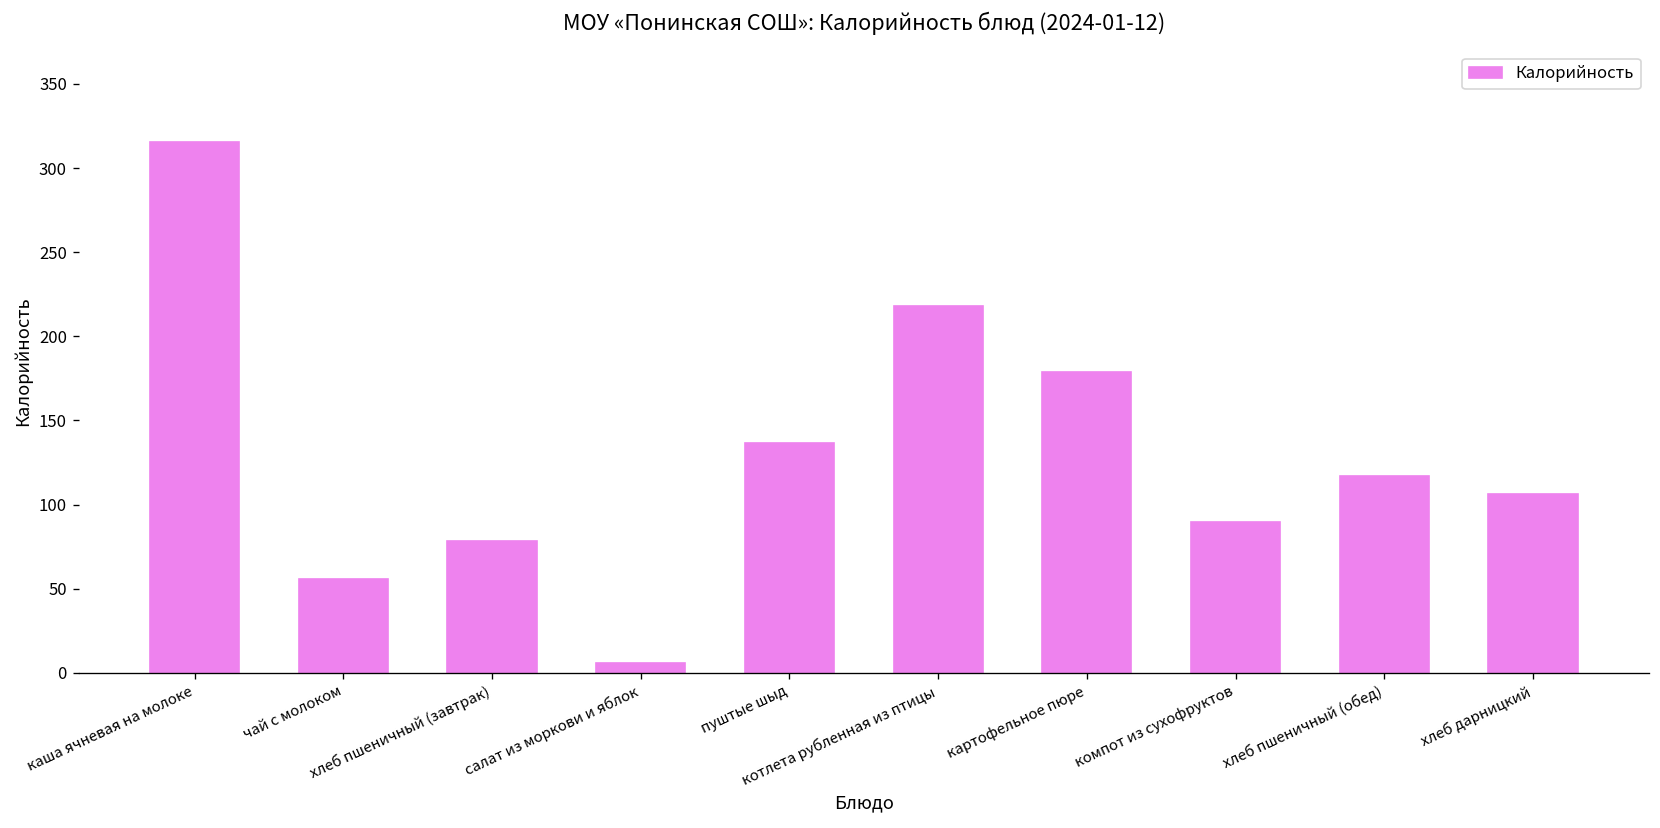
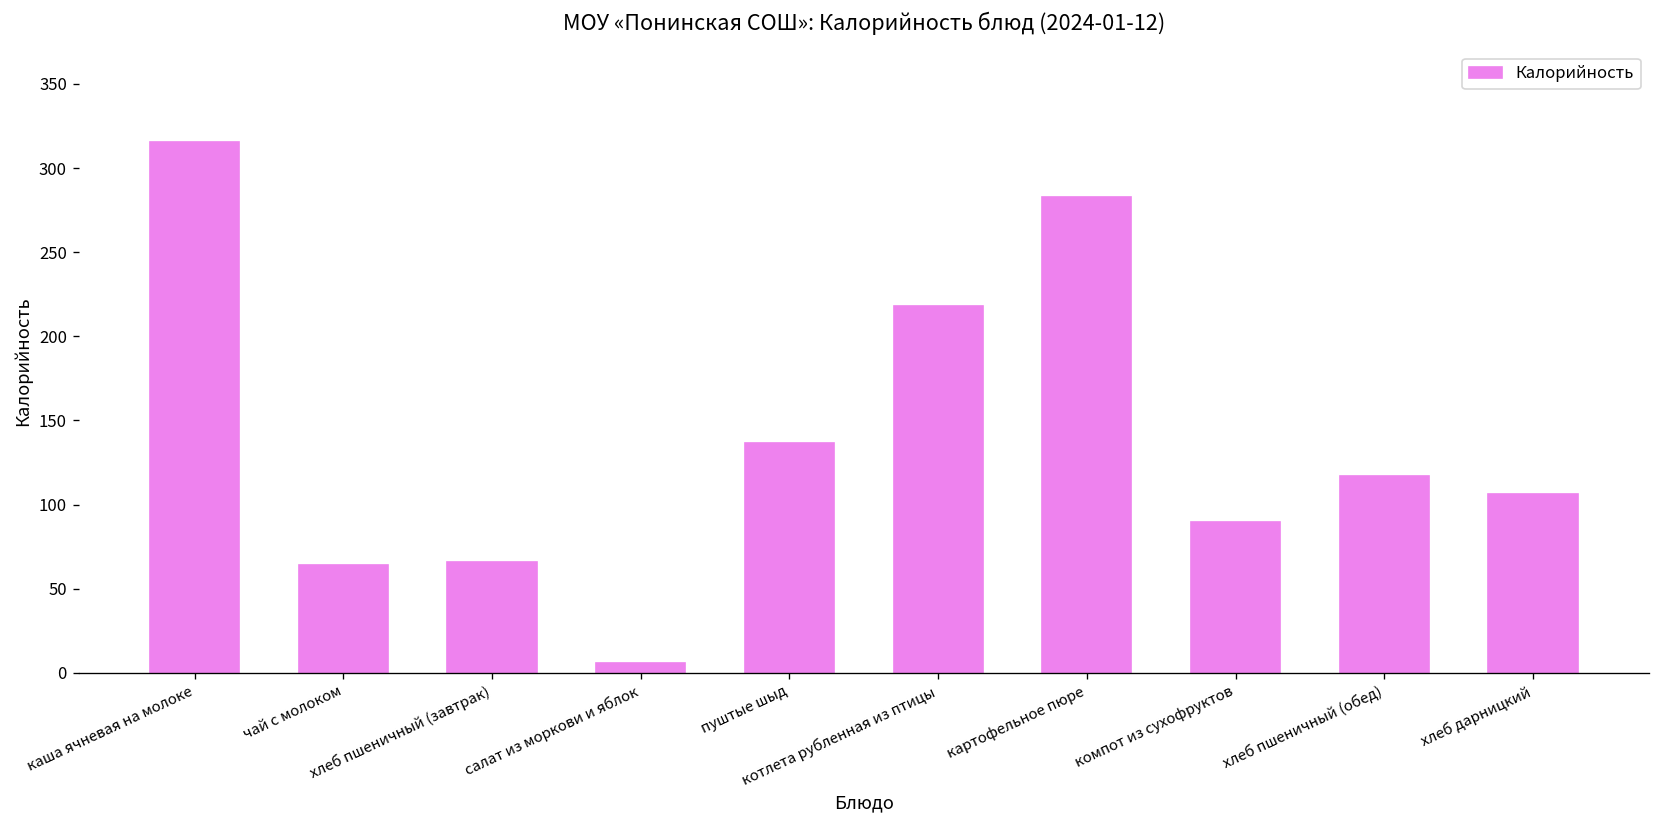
  {
    "каша ячневая на молоке": 316,
-   "чай с молоком": 56,
-   "хлеб пшеничный (завтрак)": 79,
+   "чай с молоком": 64,
+   "хлеб пшеничный (завтрак)": 66,
    "салат из моркови и яблок": 6,
    "пуштые шыд": 137,
    "котлета рубленная из птицы": 218,
-   "картофельное пюре": 179,
+   "картофельное пюре": 283,
    "компот из сухофруктов": 89,
    "хлеб пшеничный (обед)": 117,
    "хлеб дарницкий": 106
  }
